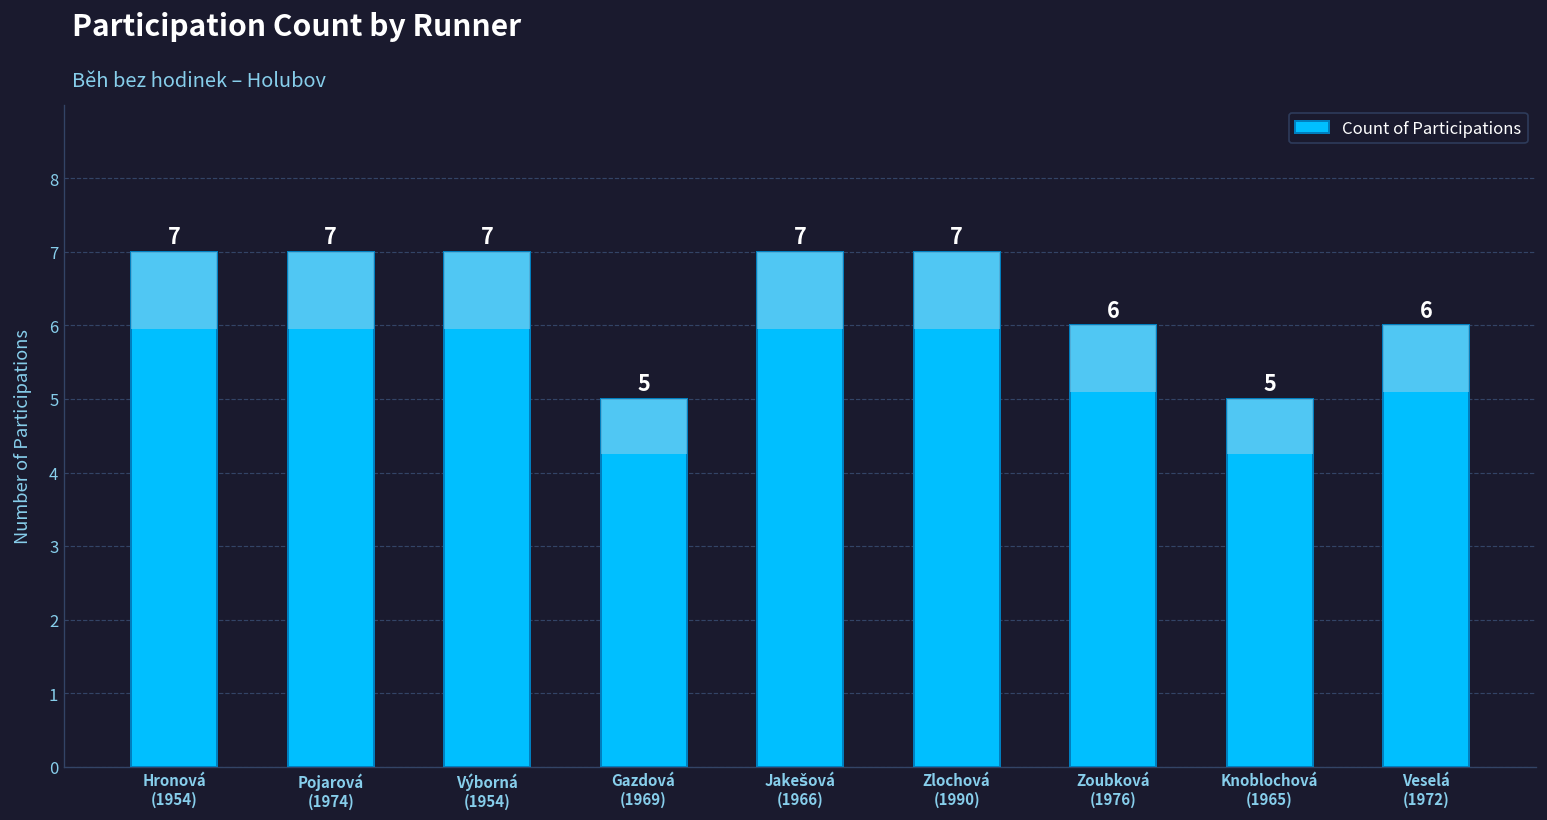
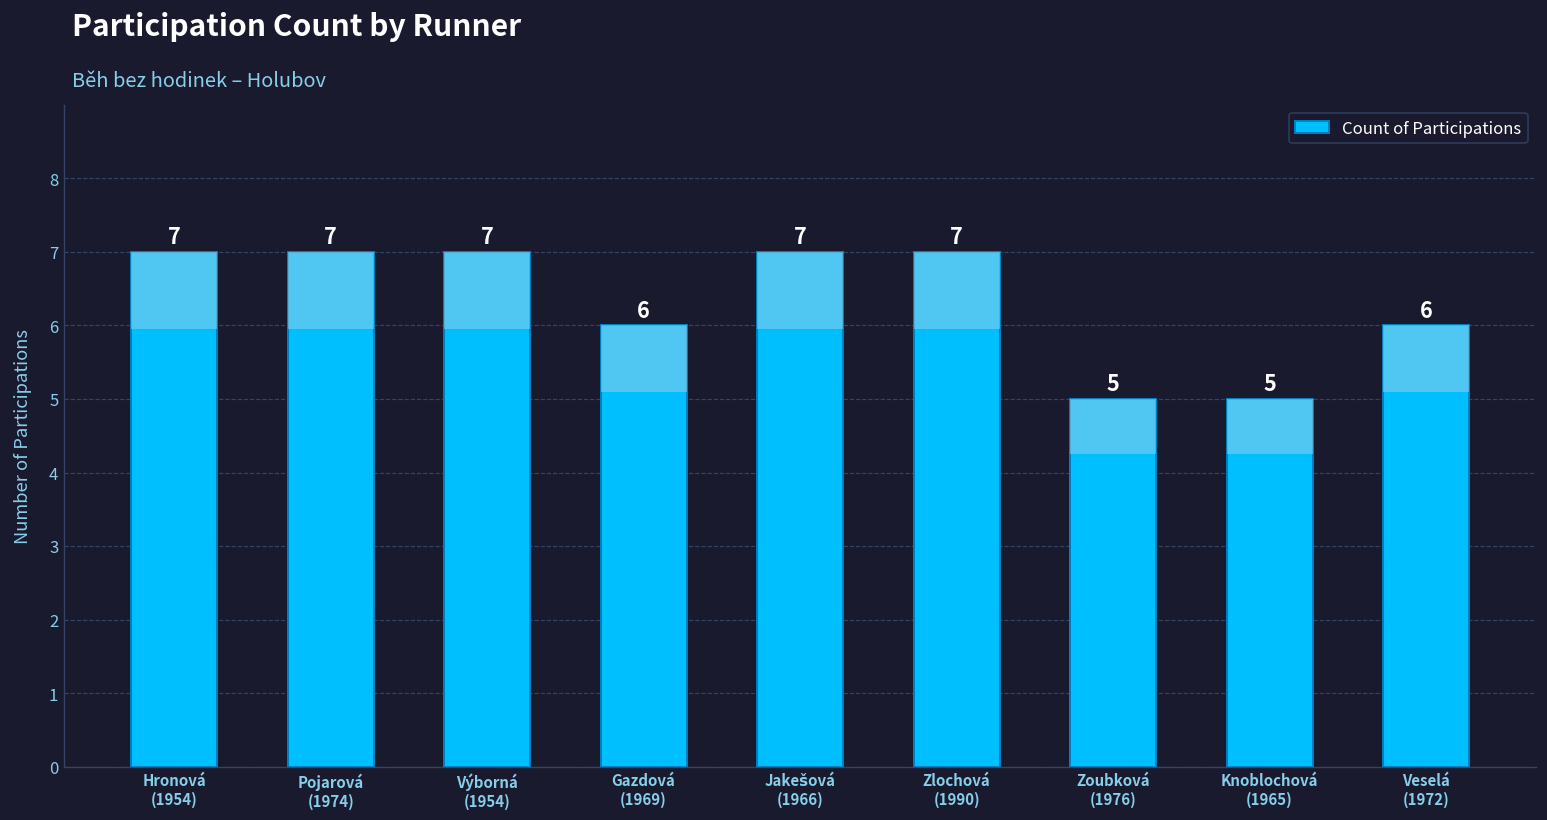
  {
    "Count of Participations": {
      "Hronová (1954)": 7,
      "Pojarová (1974)": 7,
      "Výborná (1954)": 7,
-     "Gazdová (1969)": 5,
+     "Gazdová (1969)": 6,
      "Jakešová (1966)": 7,
      "Zlochová (1990)": 7,
-     "Zoubková (1976)": 6,
+     "Zoubková (1976)": 5,
      "Knoblochová (1965)": 5,
      "Veselá (1972)": 6
    }
  }
